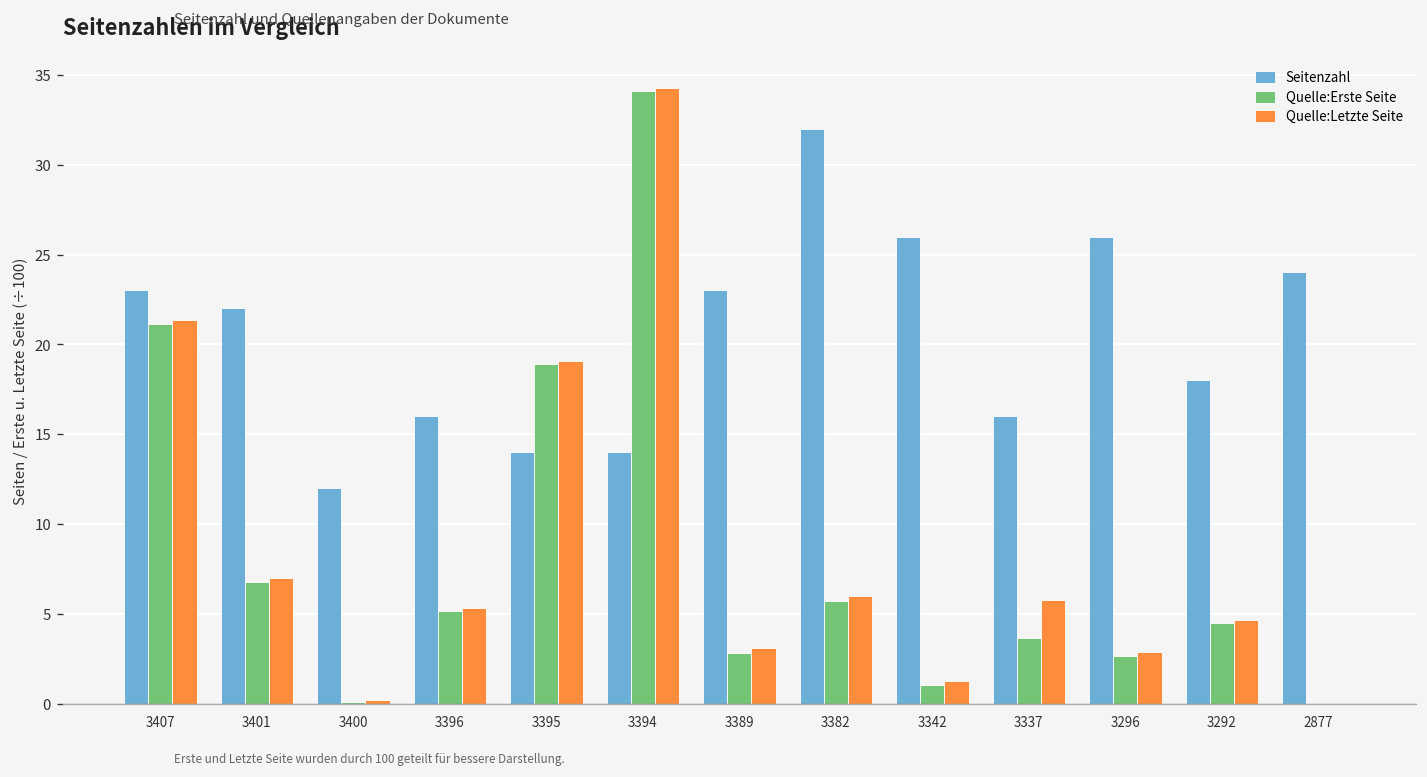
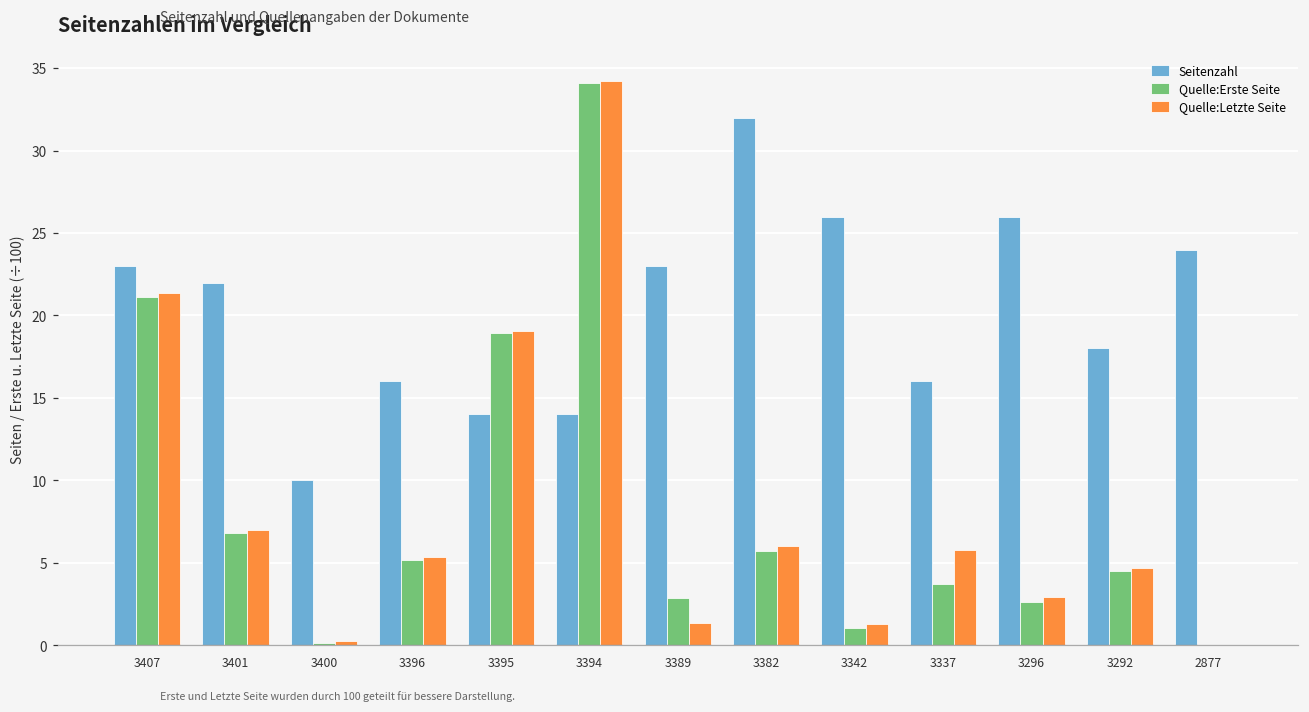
  {
    "Seitenzahl": {
      "3407": 23,
      "3401": 22,
-     "3400": 12,
+     "3400": 10,
      "3396": 16,
      "3395": 14,
      "3394": 14,
      "3389": 23,
      "3382": 32,
      "3342": 26,
      "3337": 16,
      "3296": 26,
      "3292": 18,
      "2877": 24
    },
    "Quelle:Erste Seite": {
      "3407": 21.1,
      "3401": 6.8,
      "3396": 5.2,
      "3395": 18.9,
      "3394": 34.1,
      "3389": 2.9,
      "3382": 5.7,
      "3342": 1.0,
      "3337": 3.7,
      "3296": 2.7,
      "3292": 4.5,
      "2877": 0.0
    },
    "Quelle:Letzte Seite": {
      "3407": 21.4,
      "3401": 7.0,
      "3400": 0.3,
      "3396": 5.4,
      "3395": 19.1,
      "3394": 34.2,
-     "3389": 3.1,
+     "3389": 1.4,
      "3382": 6.0,
      "3342": 1.3,
      "3337": 5.8,
      "3296": 2.9,
      "3292": 4.7,
      "2877": 0.0
    }
  }
